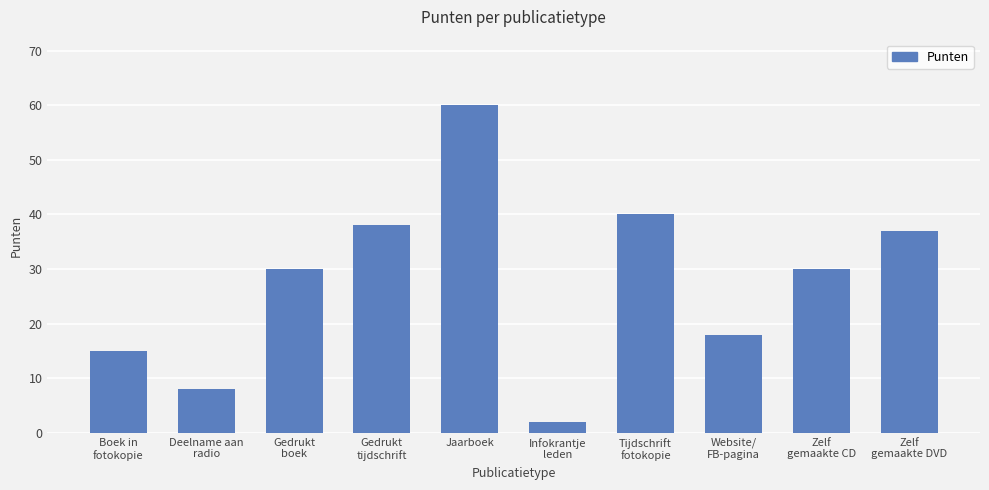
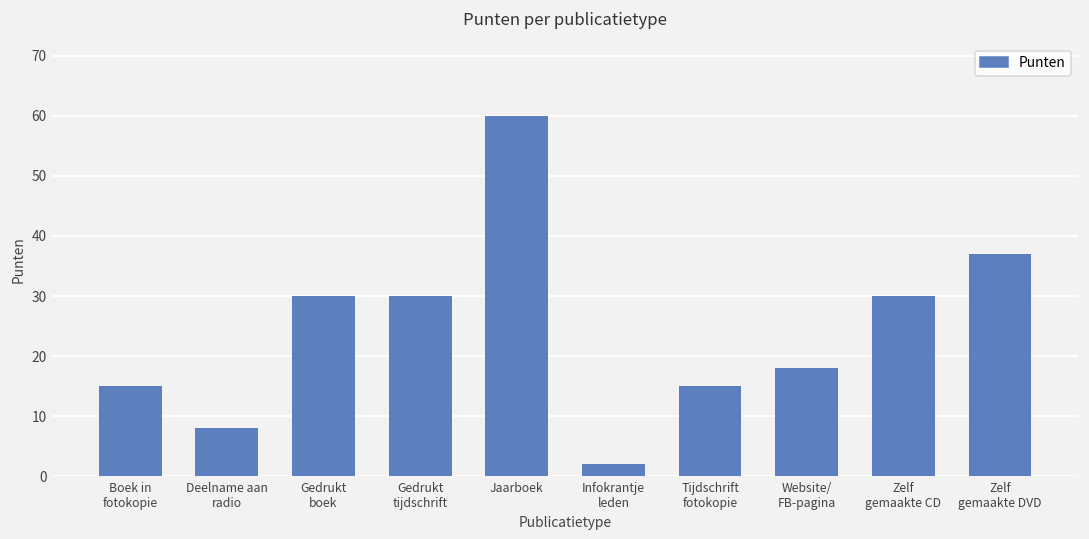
  {
    "Boek in fotokopie": 15,
    "Deelname aan radio": 8,
    "Gedrukt boek": 30,
-   "Gedrukt tijdschrift": 38,
+   "Gedrukt tijdschrift": 30,
    "Jaarboek": 60,
    "Infokrantje leden": 2,
-   "Tijdschrift fotokopie": 40,
+   "Tijdschrift fotokopie": 15,
    "Website/ FB-pagina": 18,
    "Zelf gemaakte CD": 30,
    "Zelf gemaakte DVD": 37
  }
